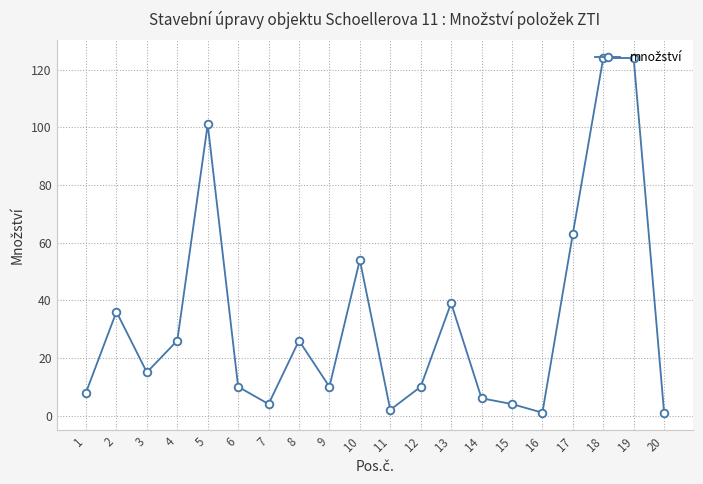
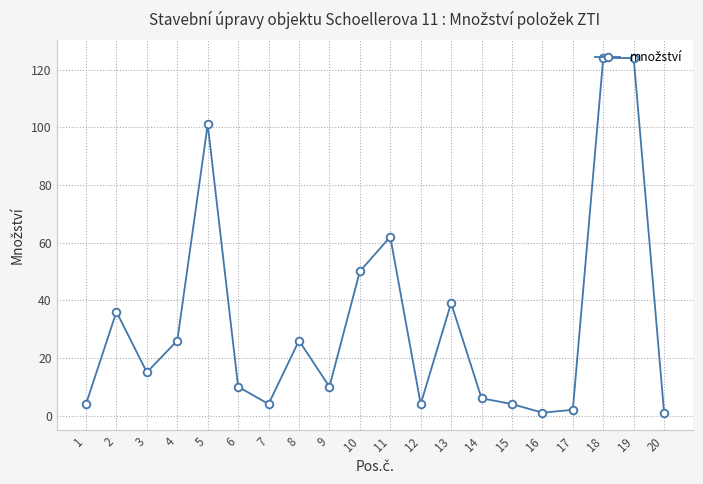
  {
-   "1": 8,
+   "1": 4,
    "2": 36,
    "3": 15,
    "4": 26,
    "5": 101,
    "6": 10,
    "7": 4,
    "8": 26,
    "9": 10,
-   "10": 54,
-   "11": 2,
-   "12": 10,
+   "10": 50,
+   "11": 62,
+   "12": 4,
    "13": 39,
    "14": 6,
    "15": 4,
    "16": 1,
-   "17": 63,
+   "17": 2,
    "18": 124,
    "19": 124,
    "20": 1
  }
